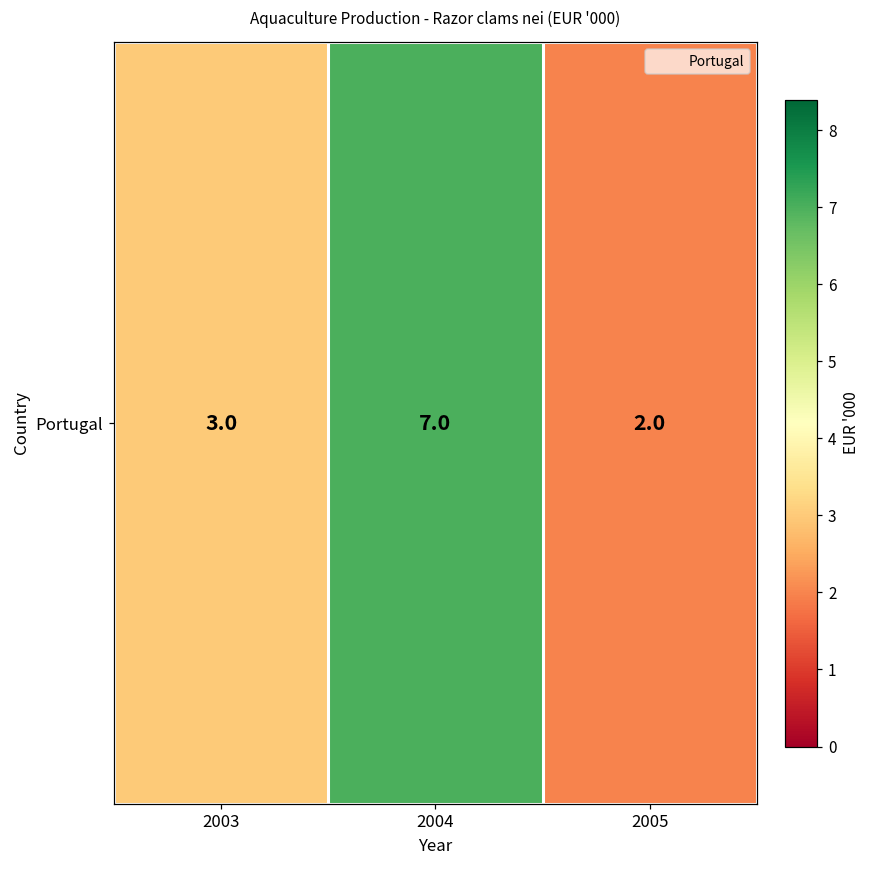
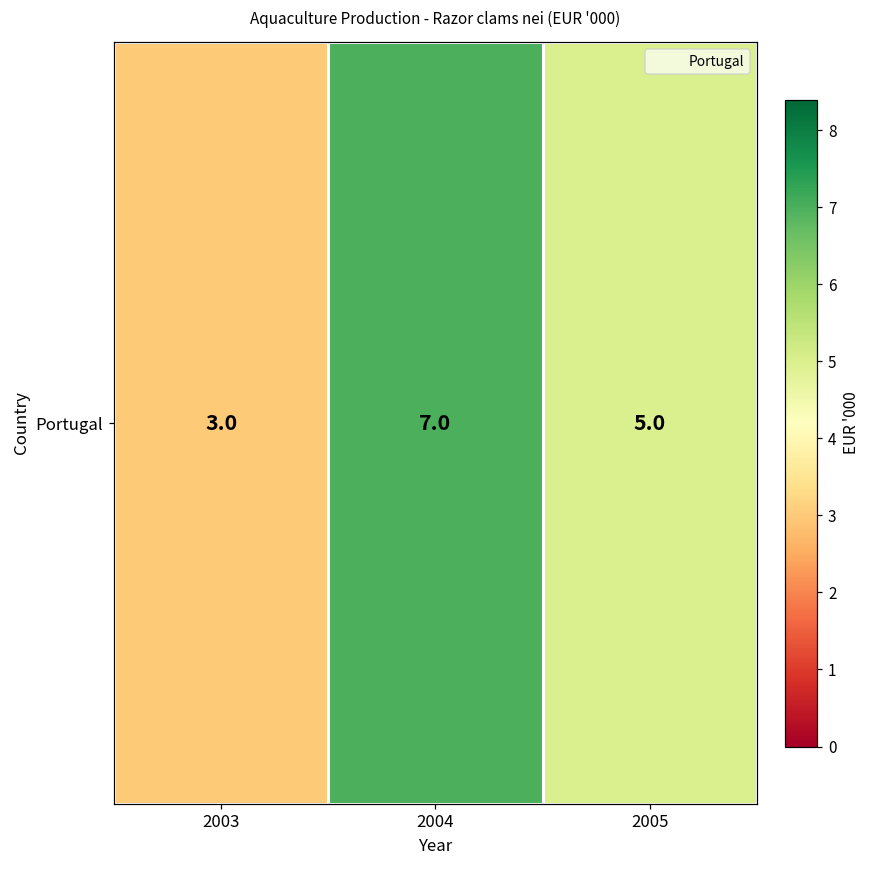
  {
    "Portugal": {
      "2003": 3.0,
      "2004": 7.0,
-     "2005": 2.0
+     "2005": 5.0
    }
  }
